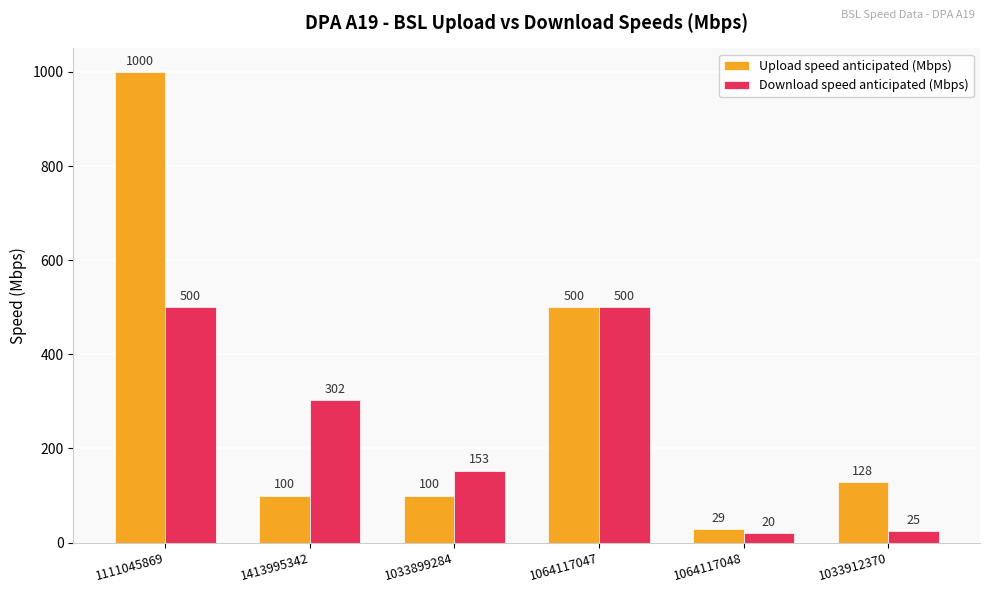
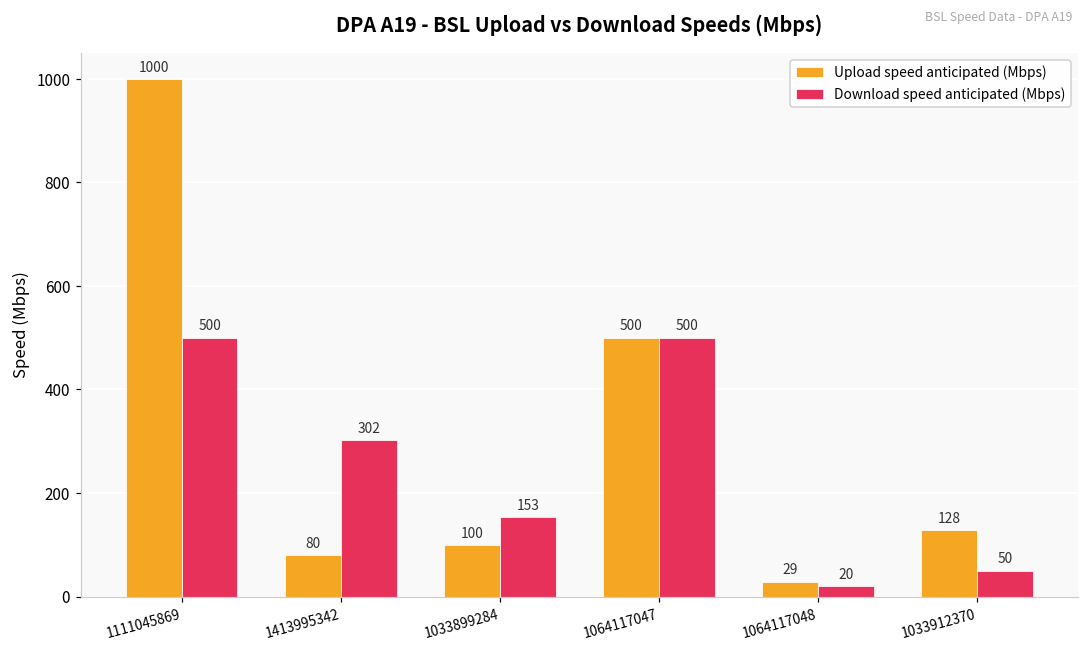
  {
    "Upload speed anticipated (Mbps)": {
      "1111045869": 1000,
-     "1413995342": 100,
+     "1413995342": 80,
      "1033899284": 100,
      "1064117047": 500,
      "1064117048": 29,
      "1033912370": 128
    },
    "Download speed anticipated (Mbps)": {
      "1111045869": 500,
      "1413995342": 302,
      "1033899284": 153,
      "1064117047": 500,
      "1064117048": 20,
-     "1033912370": 25
+     "1033912370": 50
    }
  }
